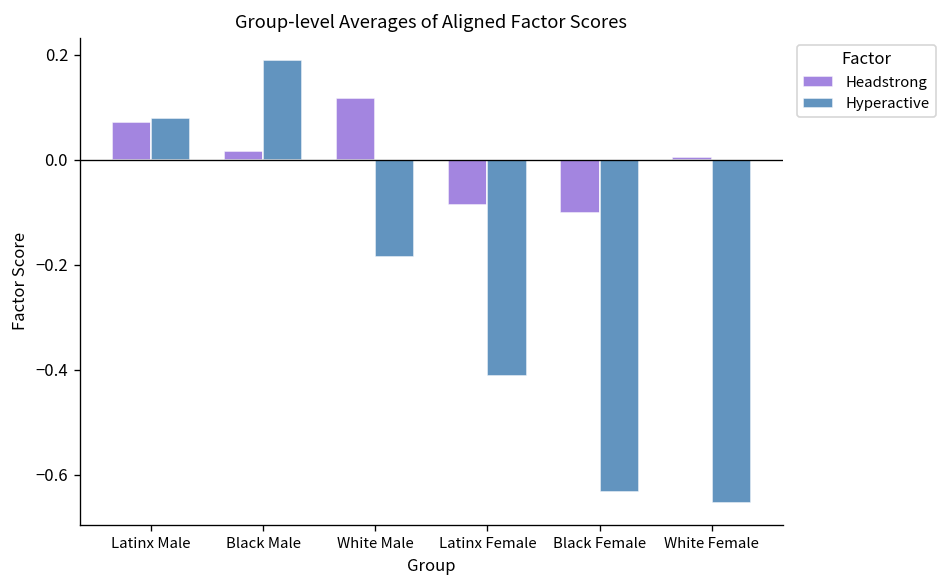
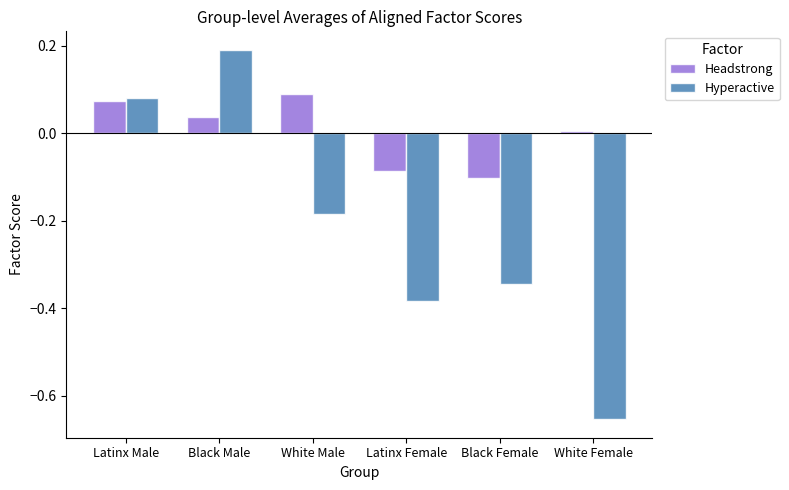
  {
    "Headstrong": {
      "Latinx Male": 0.07,
-     "Black Male": 0.02,
-     "White Male": 0.12,
+     "Black Male": 0.04,
+     "White Male": 0.09,
      "Latinx Female": -0.09,
      "Black Female": -0.10
    },
    "Hyperactive": {
      "Latinx Male": 0.08,
      "Black Male": 0.19,
      "White Male": -0.19,
-     "Latinx Female": -0.41,
-     "Black Female": -0.63,
+     "Latinx Female": -0.38,
+     "Black Female": -0.35,
      "White Female": -0.65
    }
  }
